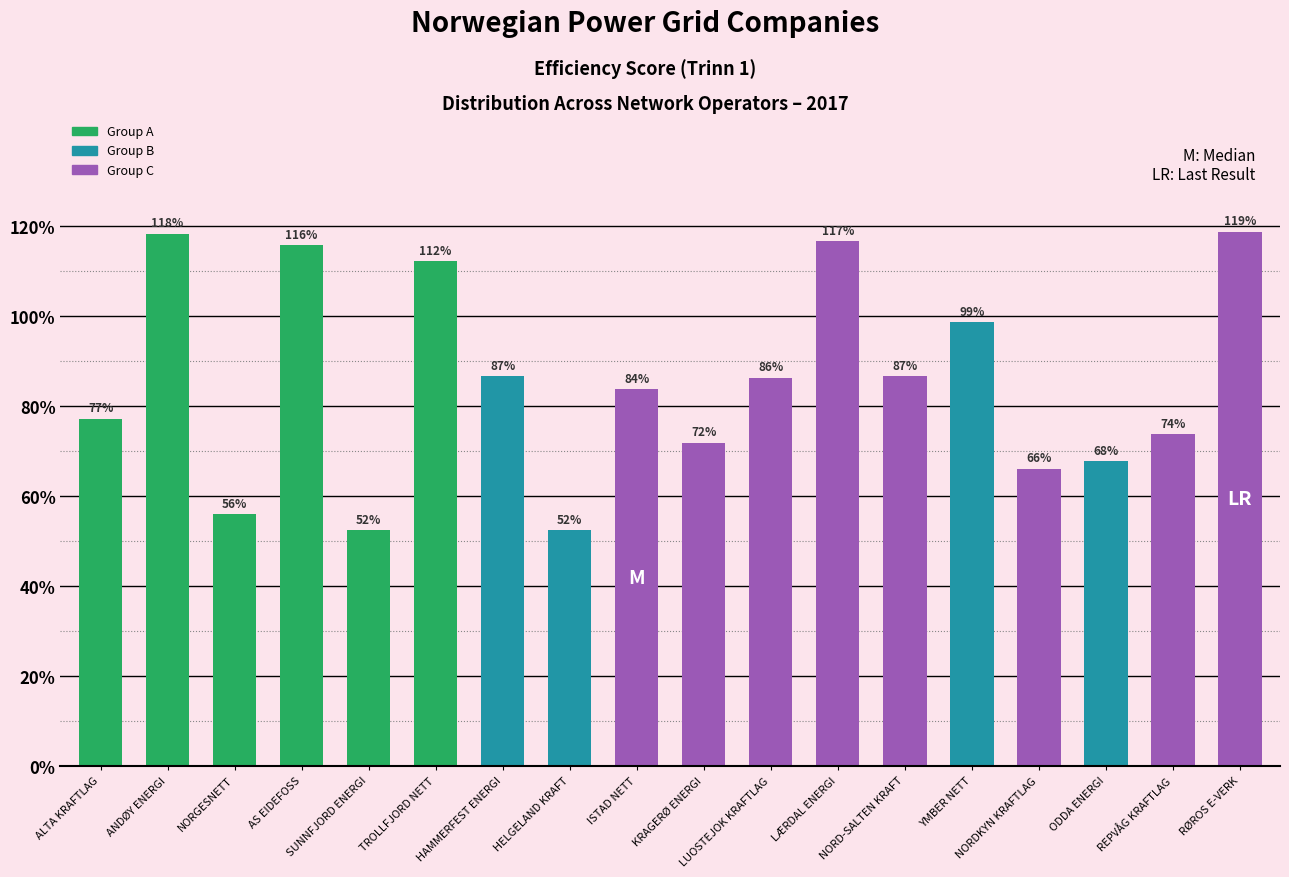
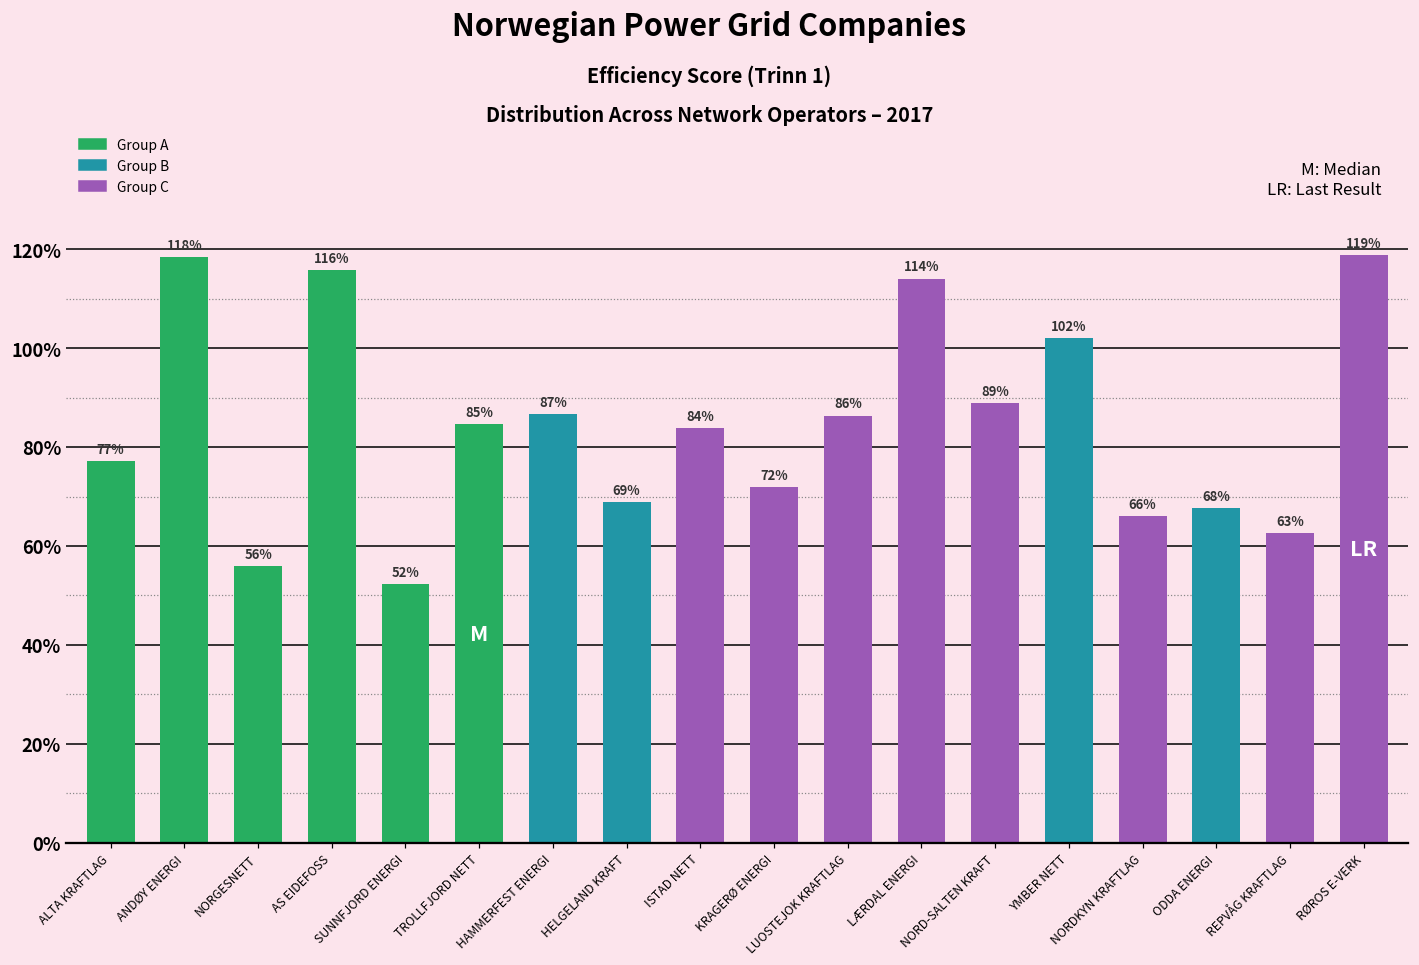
  {
    "ALTA KRAFTLAG": "77%",
    "ANDØY ENERGI": "118%",
    "NORGESNETT": "56%",
    "AS EIDEFOSS": "116%",
    "SUNNFJORD ENERGI": "52%",
-   "TROLLFJORD NETT": "112%",
+   "TROLLFJORD NETT": "85%",
    "HAMMERFEST ENERGI": "87%",
-   "HELGELAND KRAFT": "52%",
+   "HELGELAND KRAFT": "69%",
    "ISTAD NETT": "84%",
    "KRAGERØ ENERGI": "72%",
    "LUOSTEJOK KRAFTLAG": "86%",
-   "LÆRDAL ENERGI": "117%",
-   "NORD-SALTEN KRAFT": "87%",
-   "YMBER NETT": "99%",
+   "LÆRDAL ENERGI": "114%",
+   "NORD-SALTEN KRAFT": "89%",
+   "YMBER NETT": "102%",
    "NORDKYN KRAFTLAG": "66%",
    "ODDA ENERGI": "68%",
-   "REPVÅG KRAFTLAG": "74%",
+   "REPVÅG KRAFTLAG": "63%",
    "RØROS E-VERK": "119%"
  }
